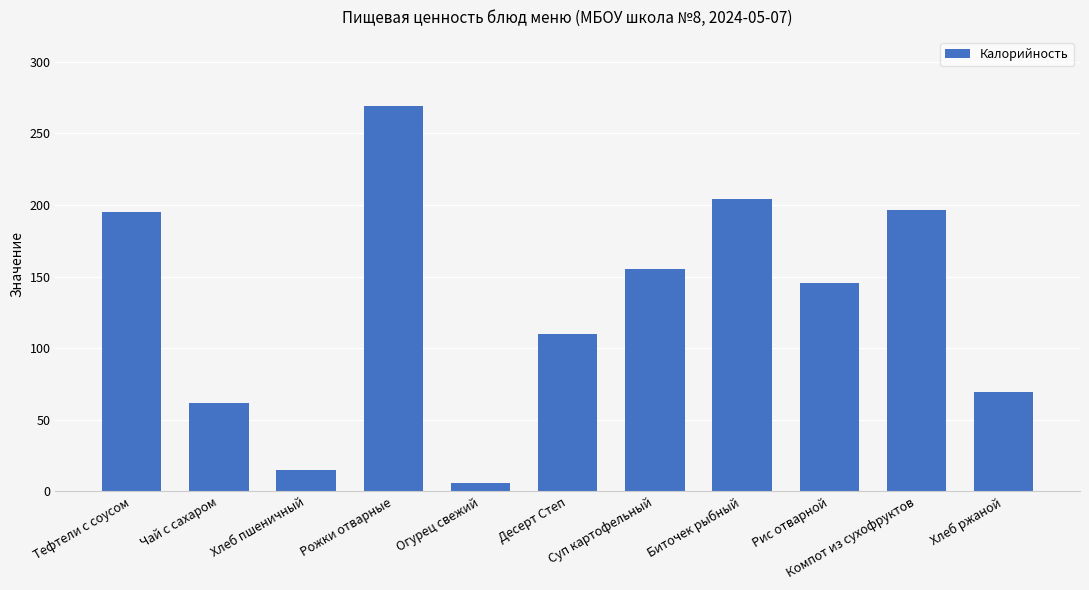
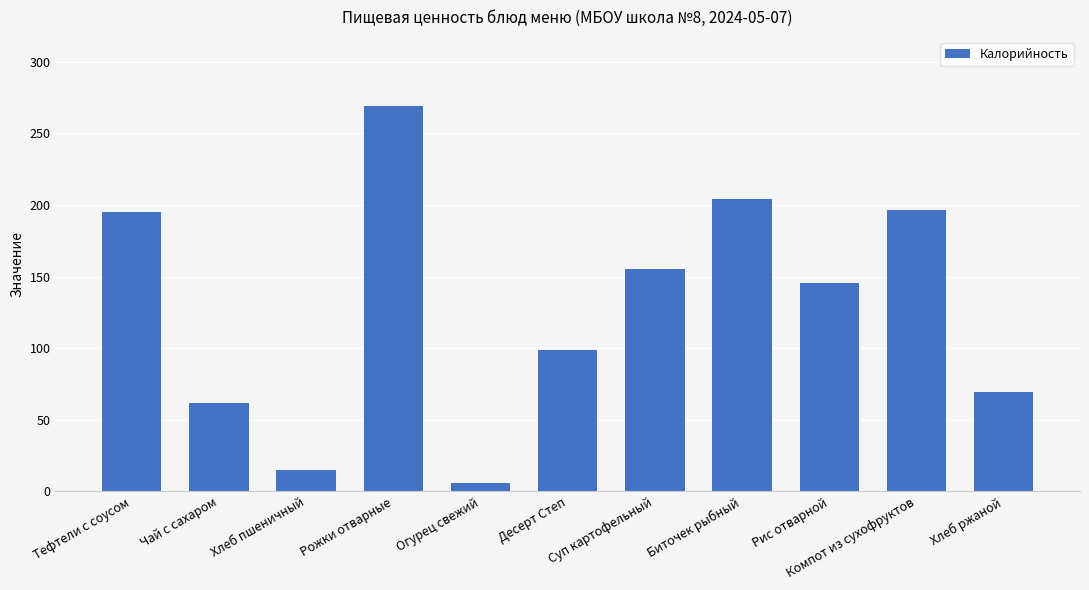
  {
    "Тефтели с соусом": 195,
    "Чай с сахаром": 62,
    "Хлеб пшеничный": 15,
    "Рожки отварные": 269,
    "Огурец свежий": 6,
-   "Десерт Степ": 110,
+   "Десерт Степ": 99,
    "Суп картофельный": 155,
    "Биточек рыбный": 204,
    "Рис отварной": 146,
    "Компот из сухофруктов": 196,
    "Хлеб ржаной": 69
  }
